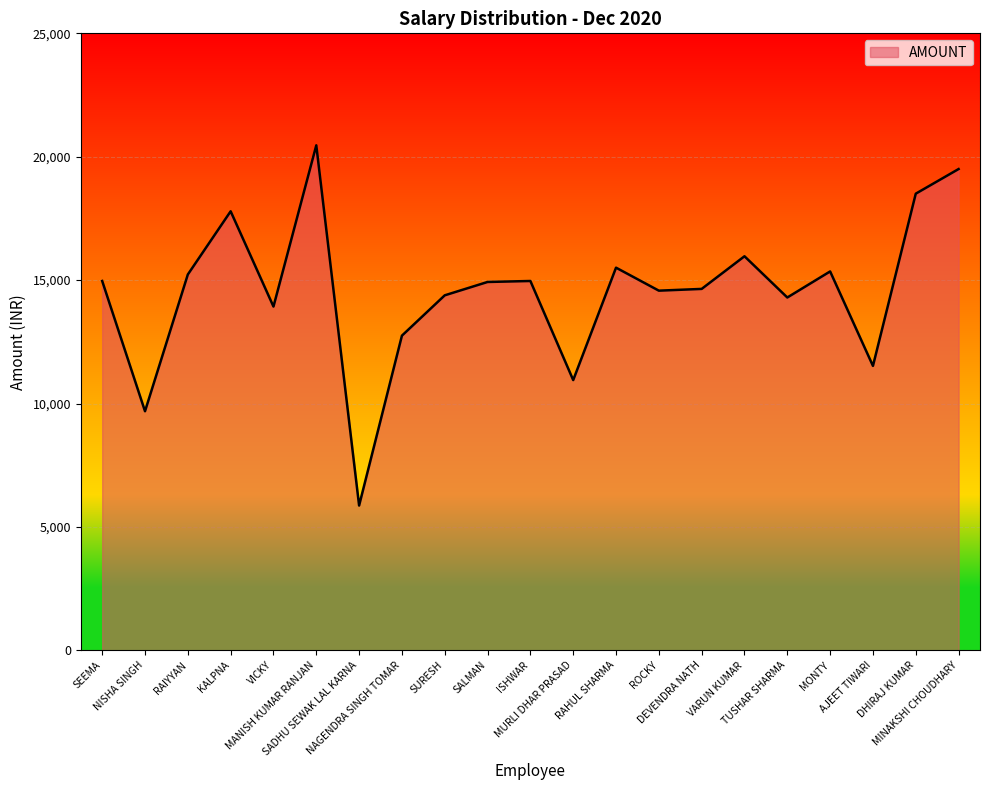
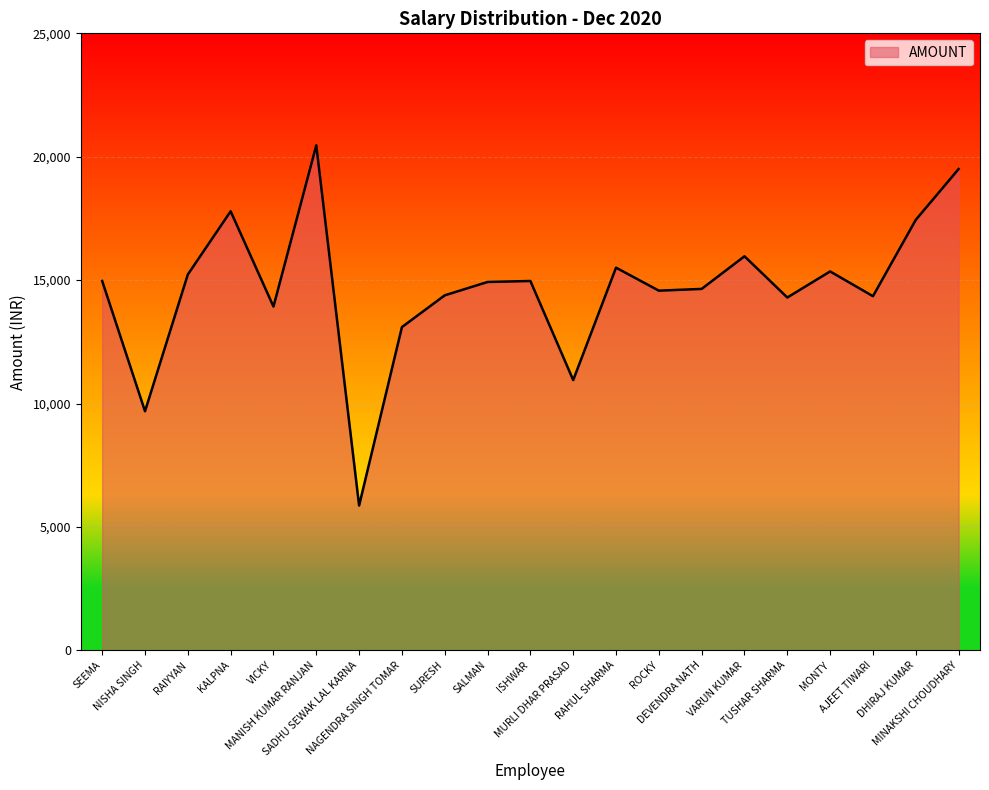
  {
    "SEEMA": "15,000",
    "NISHA SINGH": "9,700",
    "RAIYYAN": "15,200",
    "KALPNA": "17,800",
    "VICKY": "13,900",
    "MANISH KUMAR RANJAN": "20,500",
    "SADHU SEWAK LAL KARNA": "5,900",
-   "NAGENDRA SINGH TOMAR": "12,800",
+   "NAGENDRA SINGH TOMAR": "13,100",
    "SURESH": "14,400",
    "SALMAN": "14,900",
    "ISHWAR": "15,000",
    "MURLI DHAR PRASAD": "10,900",
    "RAHUL SHARMA": "15,500",
    "ROCKY": "14,600",
    "DEVENDRA NATH": "14,600",
    "VARUN KUMAR": "16,000",
    "TUSHAR SHARMA": "14,300",
    "MONTY": "15,400",
-   "AJEET TIWARI": "11,500",
-   "DHIRAJ KUMAR": "18,500",
+   "AJEET TIWARI": "14,300",
+   "DHIRAJ KUMAR": "17,400",
    "MINAKSHI CHOUDHARY": "19,500"
  }
